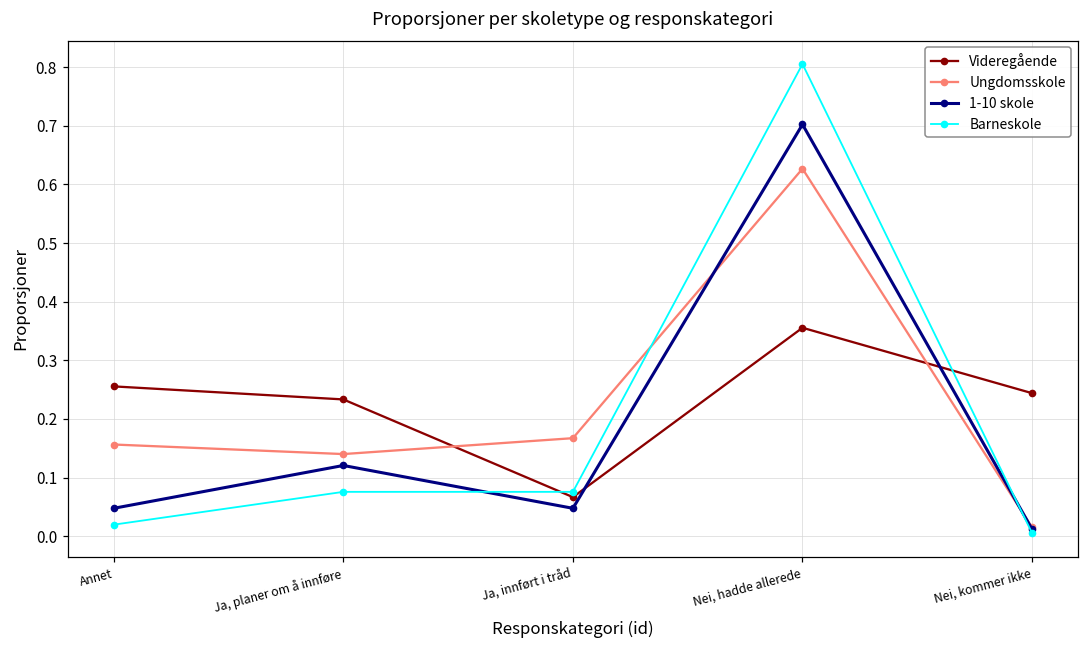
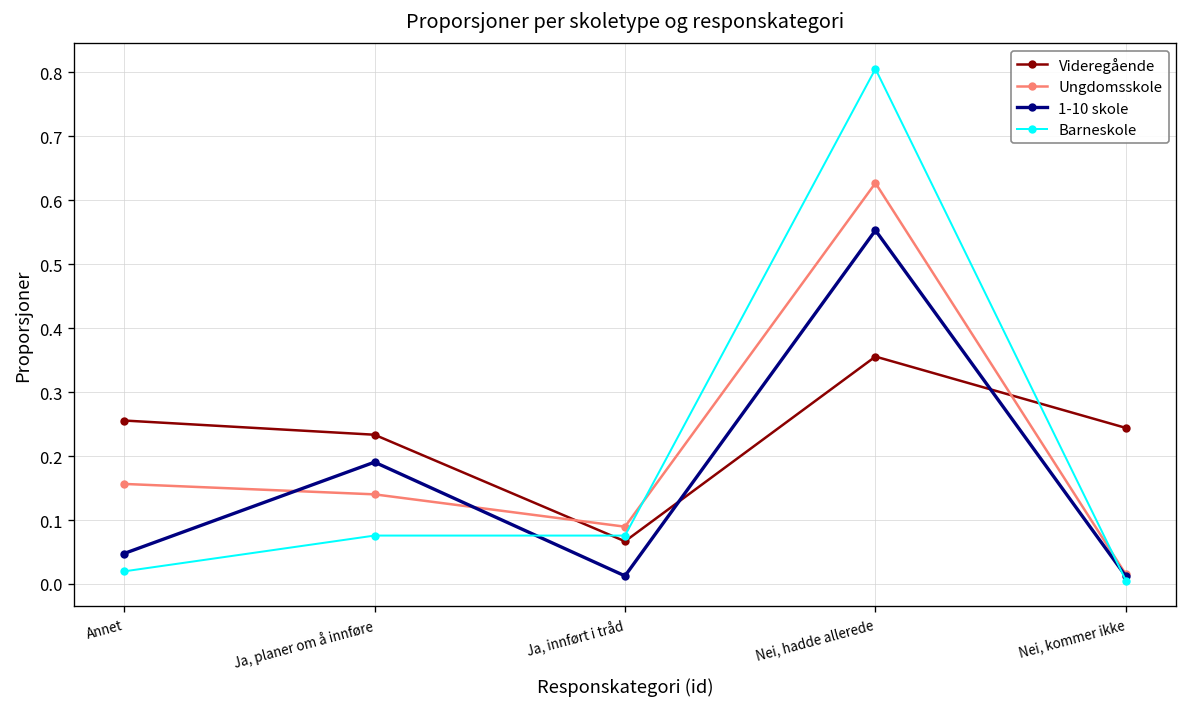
  {
    "Videregående": {
      "Annet": 0.26,
      "Ja, planer om å innføre": 0.23,
      "Ja, innført i tråd": 0.07,
      "Nei, hadde allerede": 0.36,
      "Nei, kommer ikke": 0.24
    },
    "Ungdomsskole": {
      "Annet": 0.16,
      "Ja, planer om å innføre": 0.14,
-     "Ja, innført i tråd": 0.17,
+     "Ja, innført i tråd": 0.09,
      "Nei, hadde allerede": 0.63
    },
    "1-10 skole": {
      "Annet": 0.05,
-     "Ja, planer om å innføre": 0.12,
-     "Ja, innført i tråd": 0.05,
-     "Nei, hadde allerede": 0.70
+     "Ja, planer om å innføre": 0.19,
+     "Ja, innført i tråd": 0.01,
+     "Nei, hadde allerede": 0.55
    },
    "Barneskole": {
      "Annet": 0.02,
      "Ja, planer om å innføre": 0.08,
      "Ja, innført i tråd": 0.08,
      "Nei, hadde allerede": 0.81,
      "Nei, kommer ikke": 0.01
    }
  }
